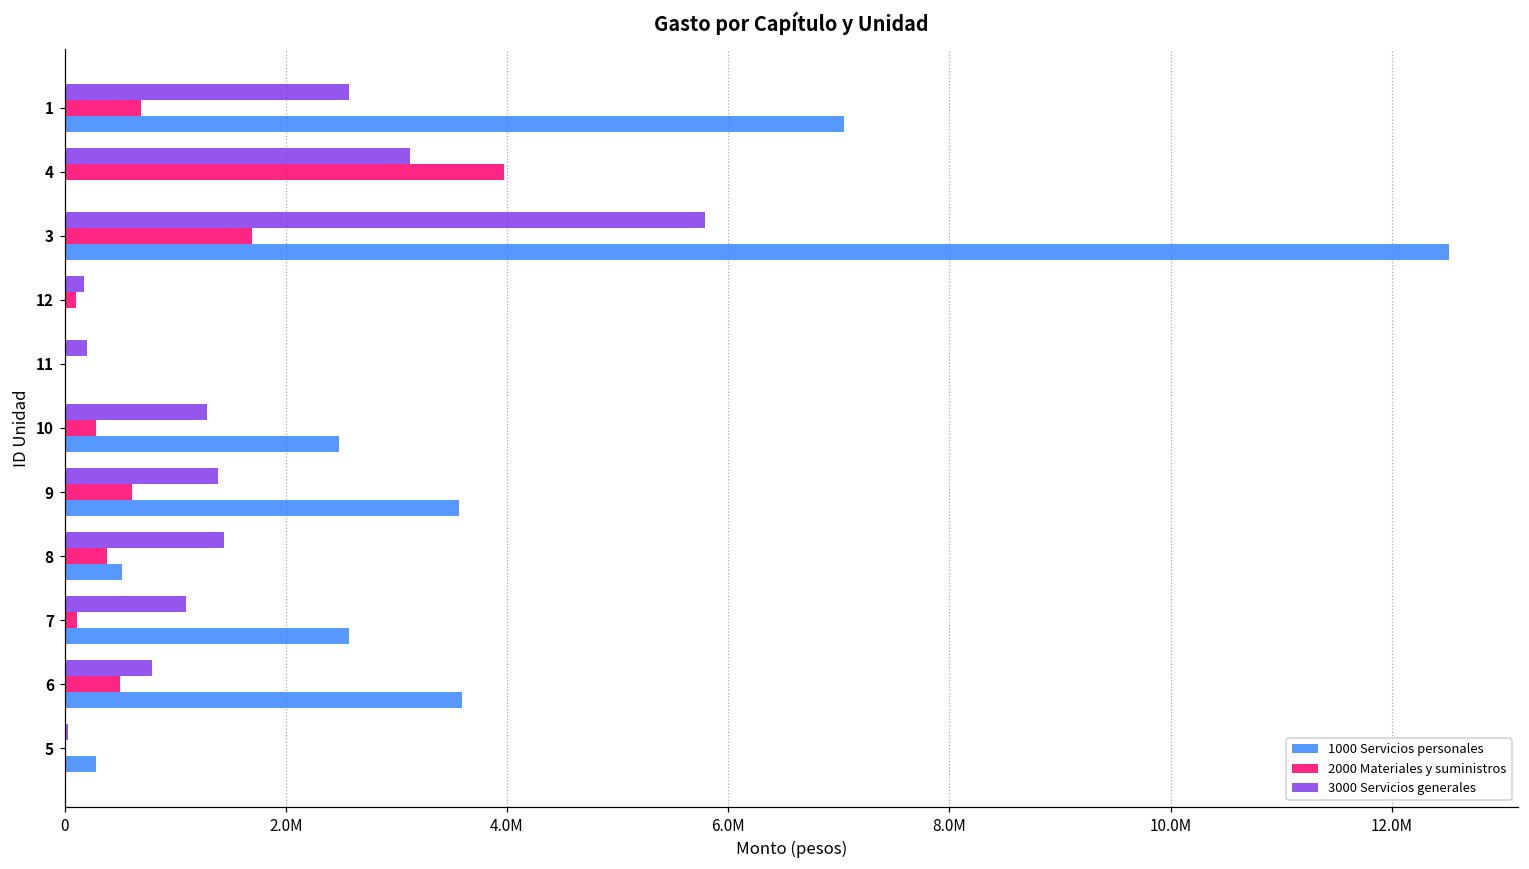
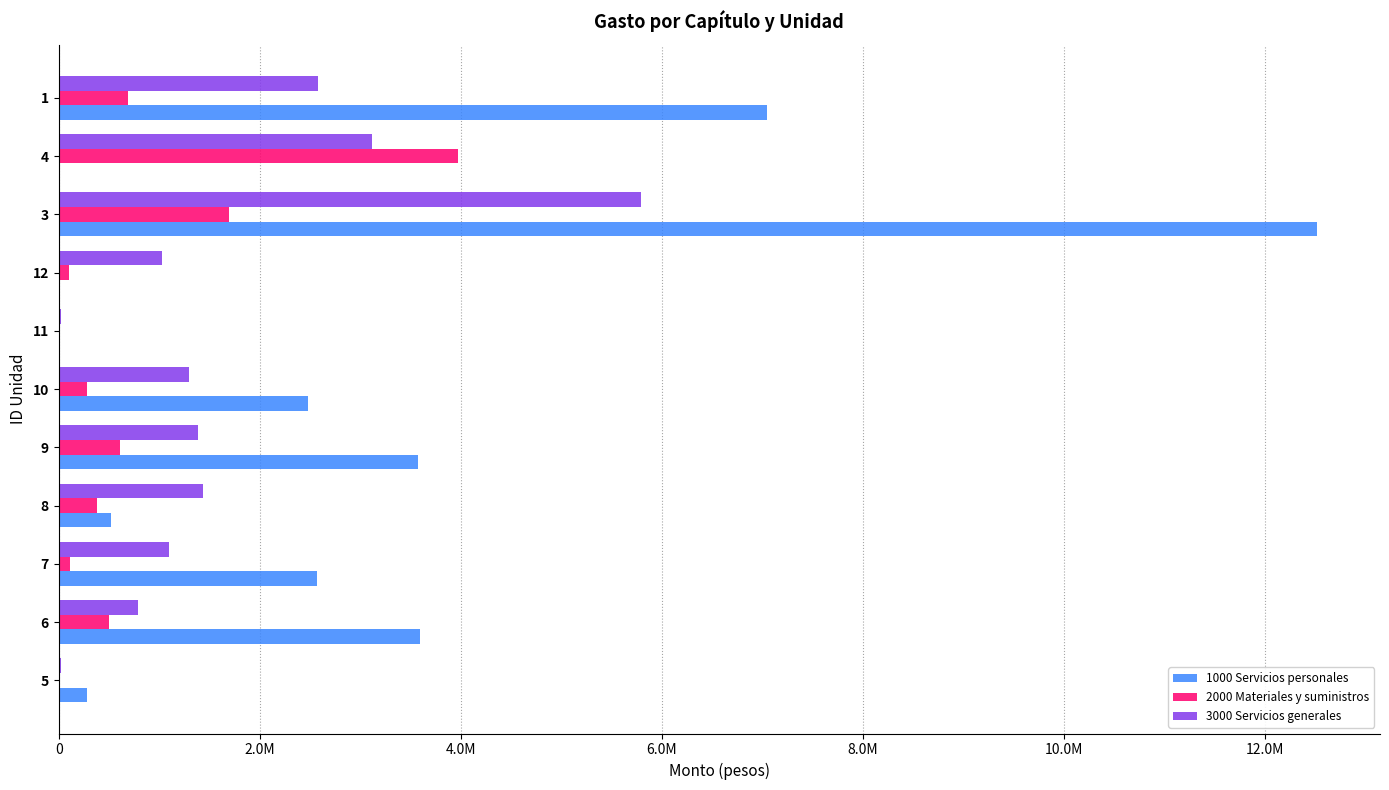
  {
    "1000 Servicios personales": {
      "1": 7050000,
      "4": 0,
      "3": 12510000,
      "12": 0,
      "11": 0,
      "10": 2480000,
      "9": 3570000,
      "8": 520000,
      "7": 2570000,
      "6": 3590000,
      "5": 280000
    },
    "2000 Materiales y suministros": {
      "1": 690000,
      "4": 3970000,
      "3": 1700000,
      "12": 100000,
      "11": 0,
      "10": 290000,
      "9": 610000,
      "8": 380000,
      "7": 110000,
      "6": 500000,
      "5": 0
    },
    "3000 Servicios generales": {
      "1": 2580000,
      "4": 3120000,
      "3": 5790000,
-     "12": 180000,
-     "11": 200000,
+     "12": 1030000,
+     "11": 30000,
      "10": 1290000,
      "9": 1380000,
      "8": 1440000,
      "7": 1100000,
      "6": 790000,
      "5": 30000
    }
  }
